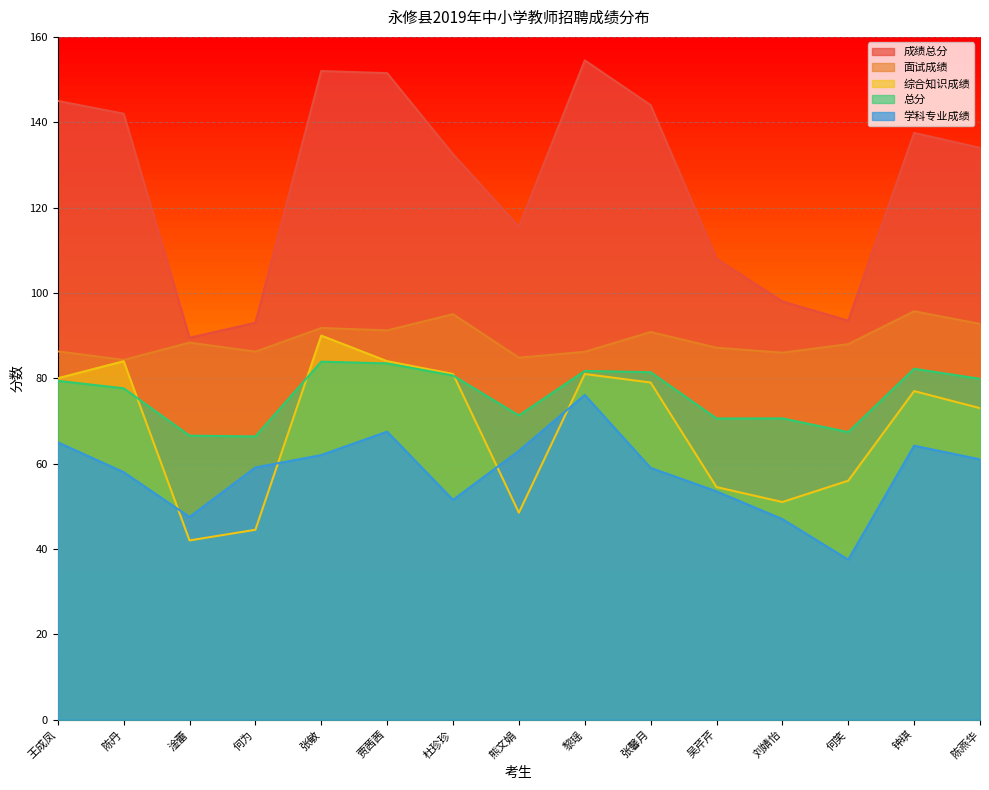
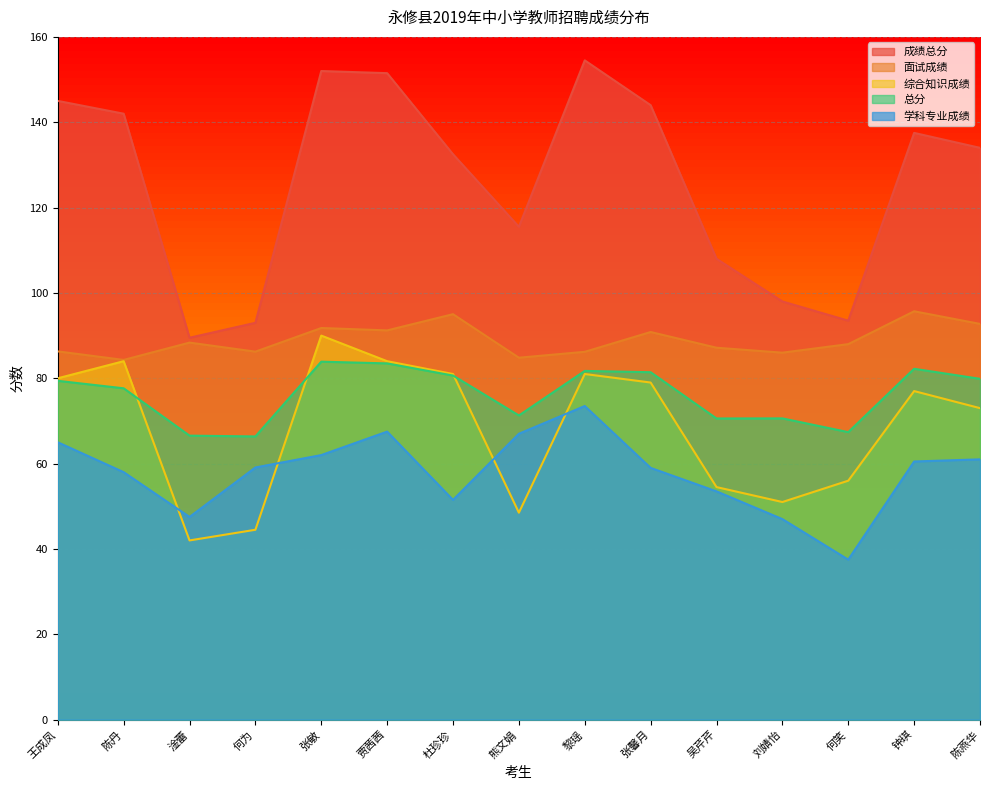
  {
    "综合知识成绩": {
      "淦蕾": 42,
      "何为": 45,
      "张敏": 90,
      "熊文娟": 49,
      "黎瑶": 81,
      "张馨月": 79,
      "吴芹芹": 55,
      "刘婧怡": 51,
      "何笑": 56,
      "钟琪": 77,
      "陈燕华": 73
    },
    "总分": {
      "陈丹": 78,
      "淦蕾": 67,
      "何为": 66,
      "张敏": 84,
      "熊文娟": 71,
      "黎瑶": 82,
      "张馨月": 81,
      "吴芹芹": 71,
      "刘婧怡": 71,
      "何笑": 67,
      "钟琪": 82,
      "陈燕华": 80
    },
    "学科专业成绩": {
      "王成凤": 65,
      "陈丹": 58,
      "淦蕾": 48,
      "何为": 59,
      "张敏": 62,
      "贾茜茜": 68,
      "杜珍珍": 52,
-     "熊文娟": 63,
-     "黎瑶": 76,
+     "熊文娟": 67,
+     "黎瑶": 74,
      "张馨月": 59,
      "吴芹芹": 54,
      "刘婧怡": 47,
      "何笑": 38,
-     "钟琪": 64,
+     "钟琪": 61,
      "陈燕华": 61
    }
  }
